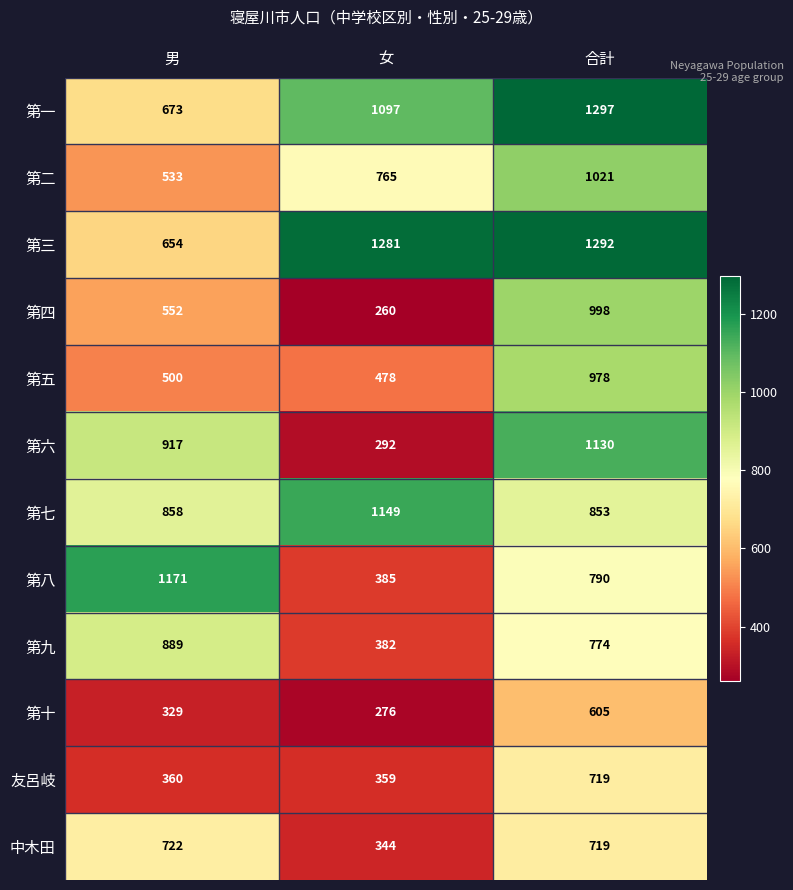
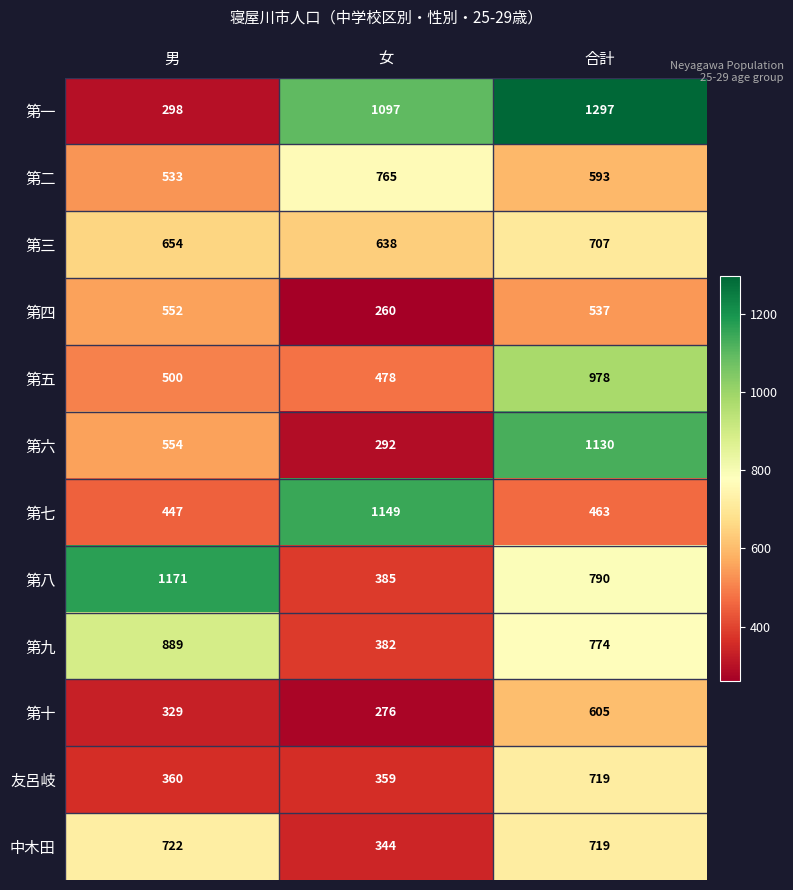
  {
    "第一": {
-     "男": 673,
+     "男": 298,
      "女": 1097,
      "合計": 1297
    },
    "第二": {
      "男": 533,
      "女": 765,
-     "合計": 1021
+     "合計": 593
    },
    "第三": {
      "男": 654,
-     "女": 1281,
-     "合計": 1292
+     "女": 638,
+     "合計": 707
    },
    "第四": {
      "男": 552,
      "女": 260,
-     "合計": 998
+     "合計": 537
    },
    "第五": {
      "男": 500,
      "女": 478,
      "合計": 978
    },
    "第六": {
-     "男": 917,
+     "男": 554,
      "女": 292,
      "合計": 1130
    },
    "第七": {
-     "男": 858,
+     "男": 447,
      "女": 1149,
-     "合計": 853
+     "合計": 463
    },
    "第八": {
      "男": 1171,
      "女": 385,
      "合計": 790
    },
    "第九": {
      "男": 889,
      "女": 382,
      "合計": 774
    },
    "第十": {
      "男": 329,
      "女": 276,
      "合計": 605
    },
    "友呂岐": {
      "男": 360,
      "女": 359,
      "合計": 719
    },
    "中木田": {
      "男": 722,
      "女": 344,
      "合計": 719
    }
  }
